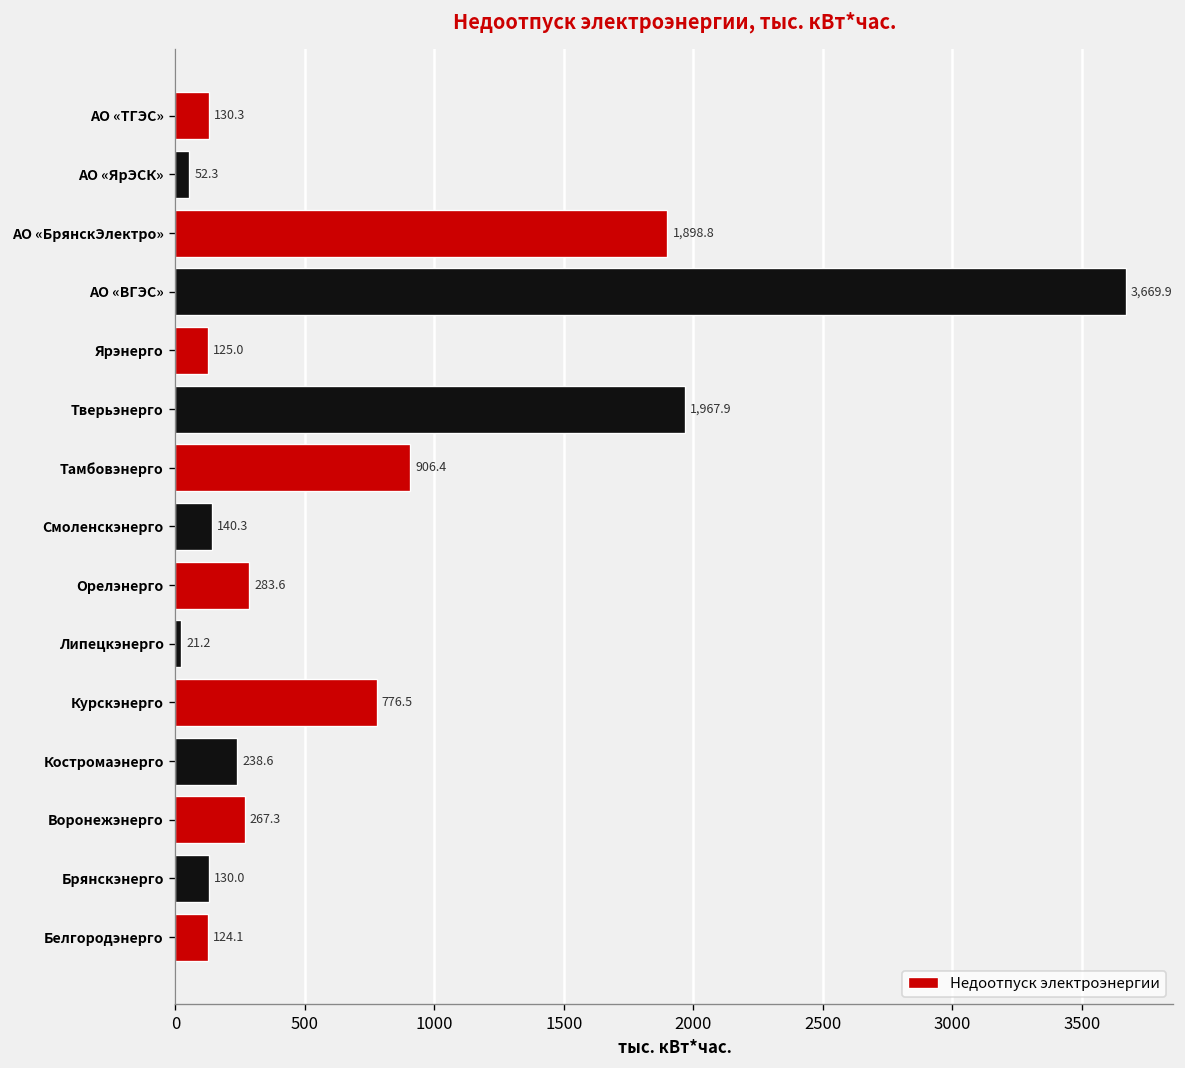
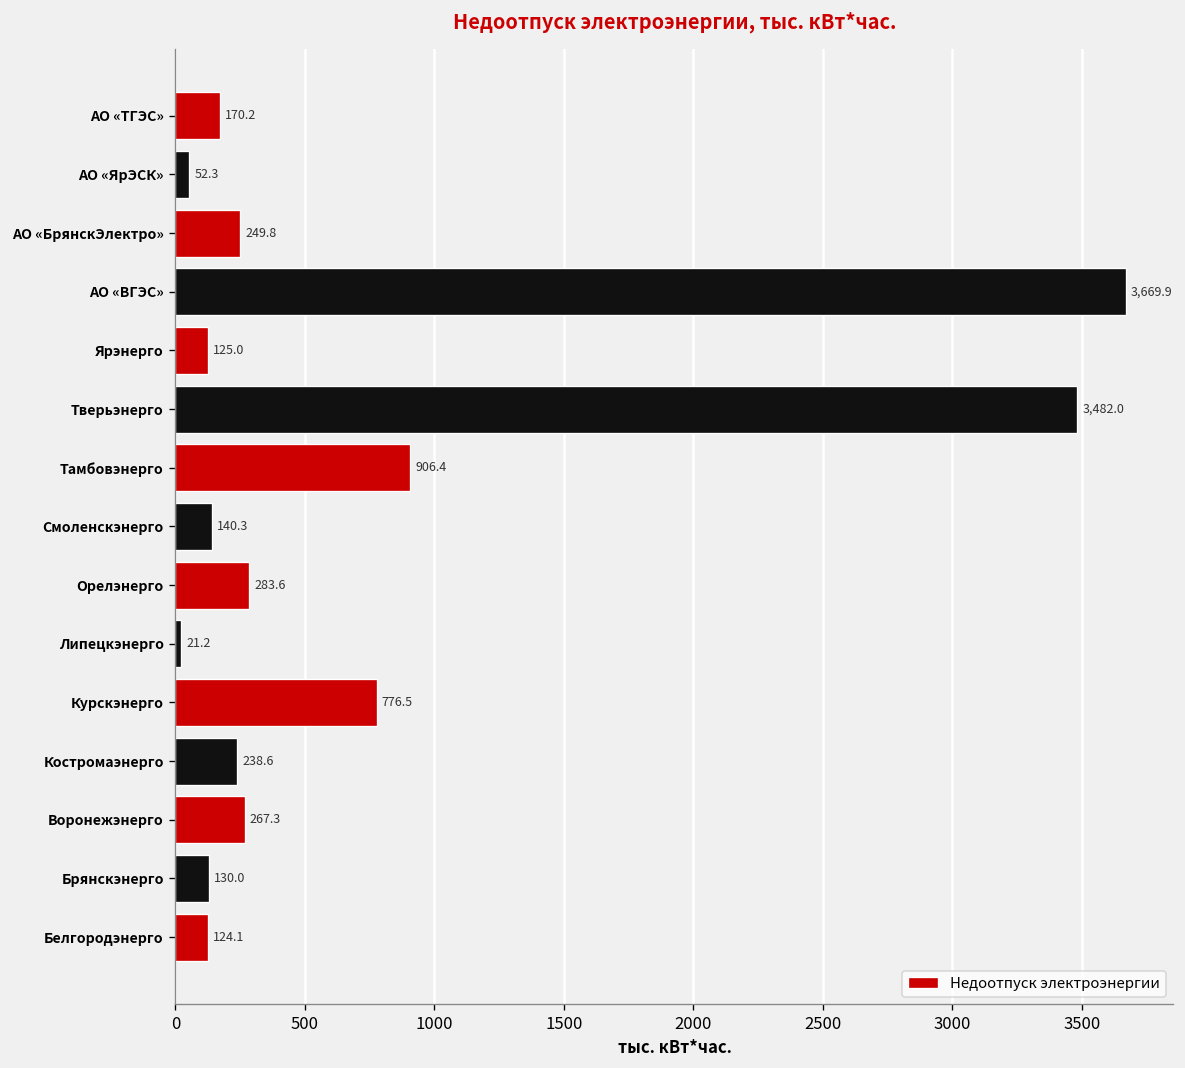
  {
-   "АО «ТГЭС»": "130.3",
+   "АО «ТГЭС»": "170.2",
    "АО «ЯрЭСК»": "52.3",
-   "АО «БрянскЭлектро»": "1,898.8",
+   "АО «БрянскЭлектро»": "249.8",
    "АО «ВГЭС»": "3,669.9",
    "Ярэнерго": "125.0",
-   "Тверьэнерго": "1,967.9",
+   "Тверьэнерго": "3,482.0",
    "Тамбовэнерго": "906.4",
    "Смоленскэнерго": "140.3",
    "Орелэнерго": "283.6",
    "Липецкэнерго": "21.2",
    "Курскэнерго": "776.5",
    "Костромаэнерго": "238.6",
    "Воронежэнерго": "267.3",
    "Брянскэнерго": "130.0",
    "Белгородэнерго": "124.1"
  }
